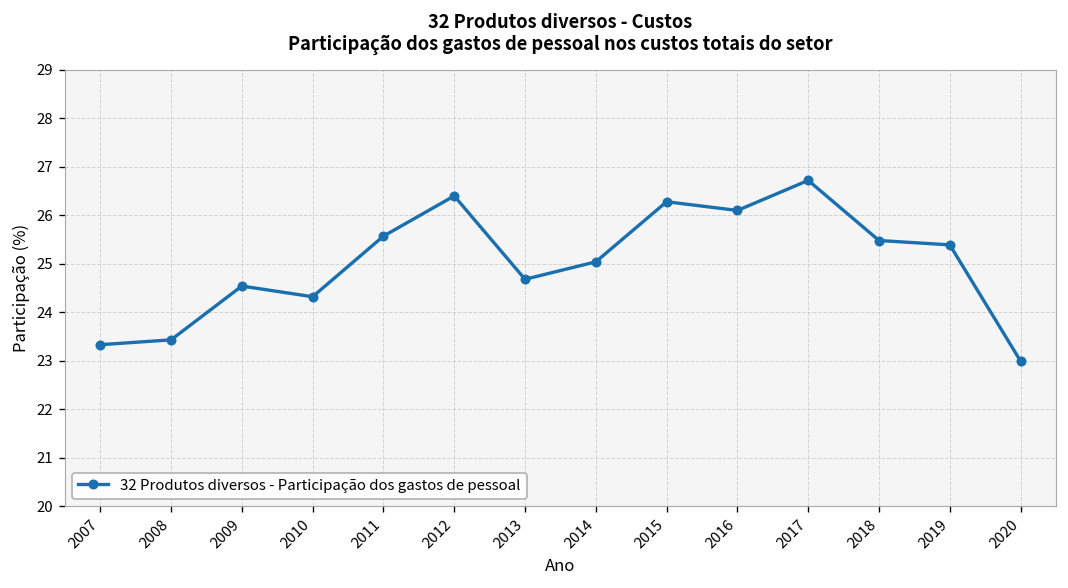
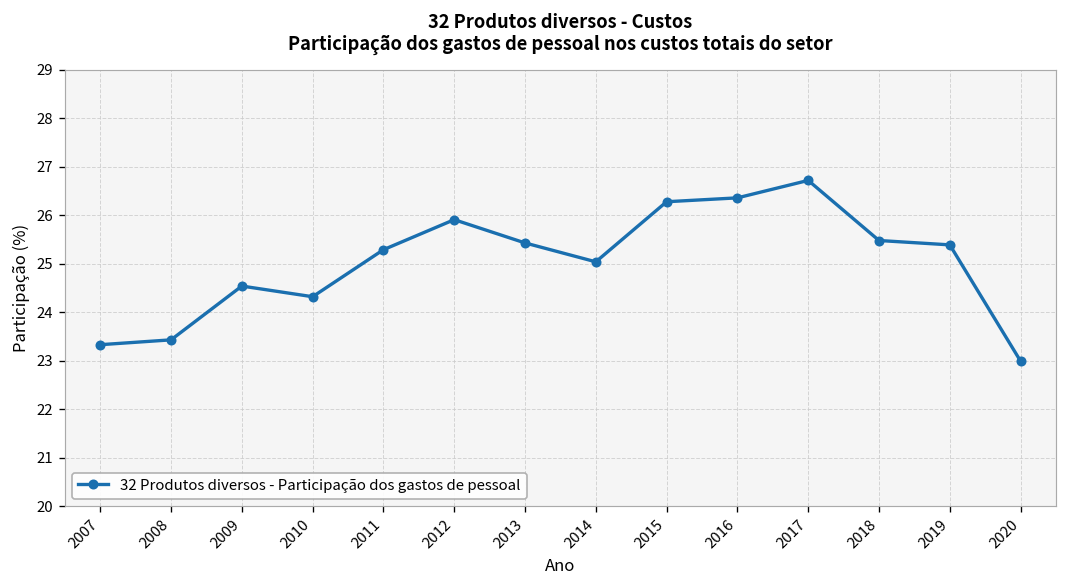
  {
    "2007": 23.3,
    "2008": 23.4,
    "2009": 24.5,
    "2010": 24.3,
-   "2011": 25.6,
-   "2012": 26.4,
-   "2013": 24.7,
+   "2011": 25.3,
+   "2012": 25.9,
+   "2013": 25.4,
    "2014": 25.0,
    "2015": 26.3,
-   "2016": 26.1,
+   "2016": 26.4,
    "2017": 26.7,
    "2018": 25.5,
    "2019": 25.4,
    "2020": 23.0
  }
